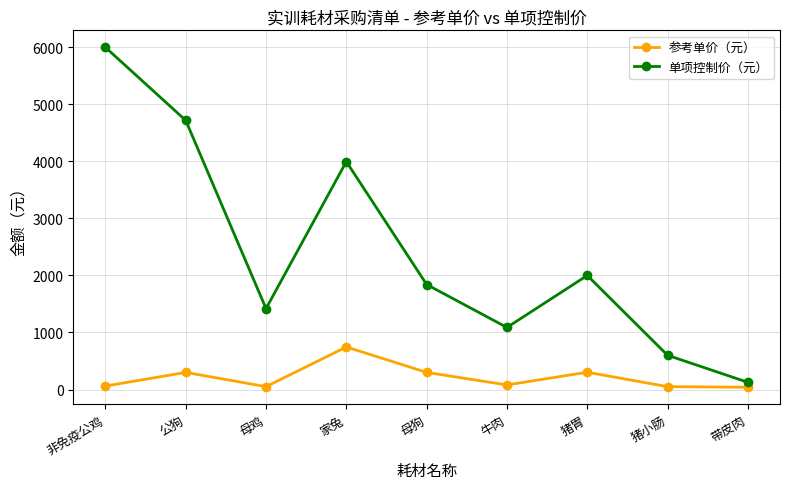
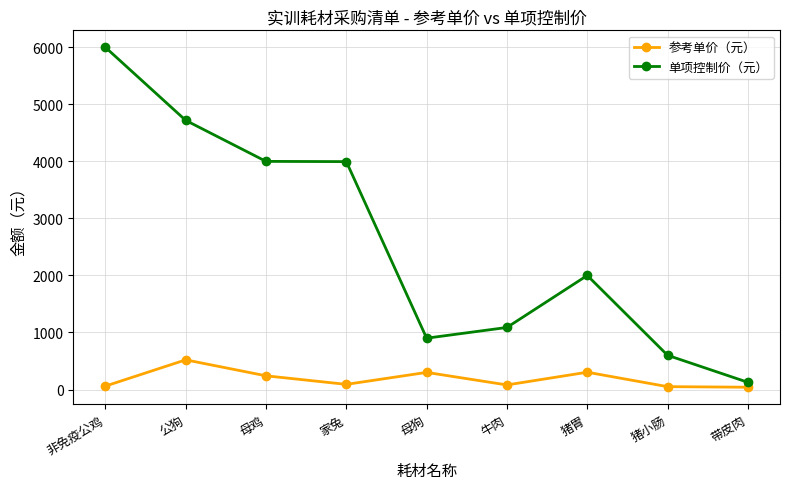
  {
    "参考单价（元）": {
      "非免疫公鸡": 100,
-     "公狗": 300,
-     "母鸡": 100,
-     "家兔": 700,
+     "公狗": 500,
+     "母鸡": 200,
+     "家兔": 100,
      "母狗": 300,
      "牛肉": 100,
      "猪胃": 300,
      "猪小肠": 100,
      "带皮肉": 0
    },
    "单项控制价（元）": {
      "非免疫公鸡": 6000,
      "公狗": 4700,
-     "母鸡": 1400,
+     "母鸡": 4000,
      "家兔": 4000,
-     "母狗": 1800,
+     "母狗": 900,
      "牛肉": 1100,
      "猪胃": 2000,
      "猪小肠": 600,
      "带皮肉": 100
    }
  }
